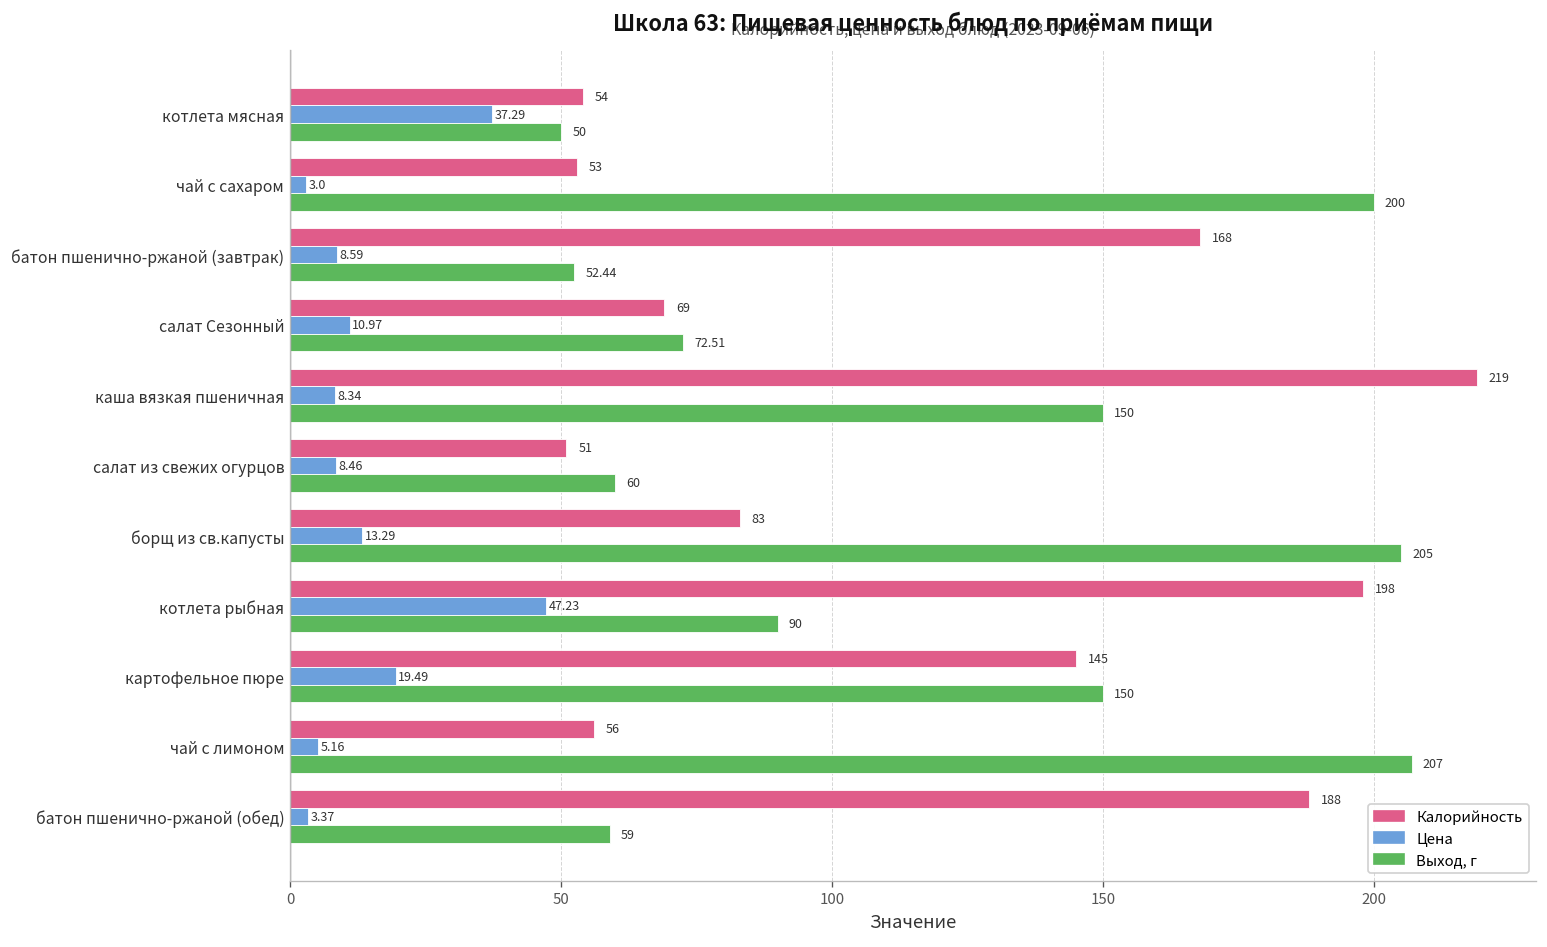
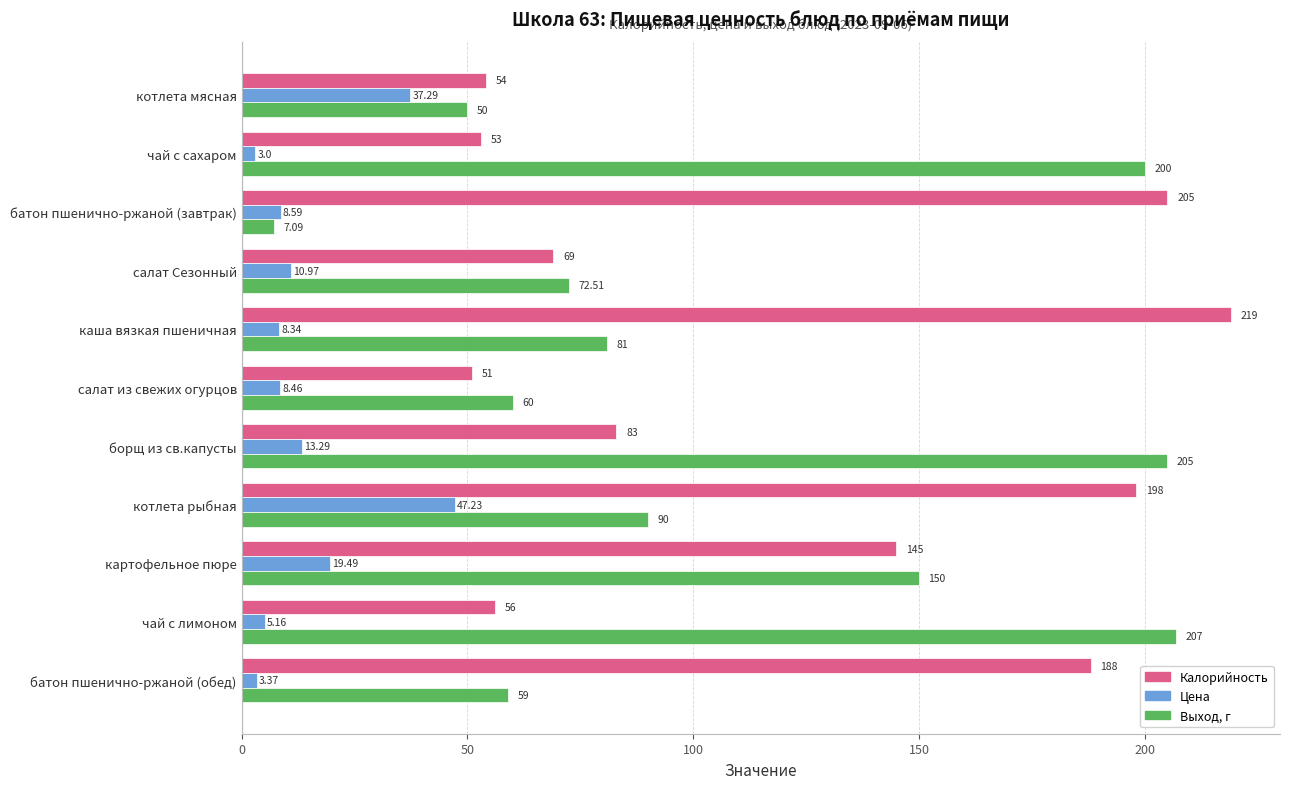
  {
    "Калорийность": {
      "котлета мясная": 54,
      "чай с сахаром": 53,
-     "батон пшенично-ржаной (завтрак)": 168,
+     "батон пшенично-ржаной (завтрак)": 205,
      "салат Сезонный": 69,
      "каша вязкая пшеничная": 219,
      "салат из свежих огурцов": 51,
      "борщ из св.капусты": 83,
      "котлета рыбная": 198,
      "картофельное пюре": 145,
      "чай с лимоном": 56,
      "батон пшенично-ржаной (обед)": 188
    },
    "Цена": {
      "котлета мясная": 37.29,
      "чай с сахаром": 3.0,
      "батон пшенично-ржаной (завтрак)": 8.59,
      "салат Сезонный": 10.97,
      "каша вязкая пшеничная": 8.34,
      "салат из свежих огурцов": 8.46,
      "борщ из св.капусты": 13.29,
      "котлета рыбная": 47.23,
      "картофельное пюре": 19.49,
      "чай с лимоном": 5.16,
      "батон пшенично-ржаной (обед)": 3.37
    },
    "Выход, г": {
      "котлета мясная": 50,
      "чай с сахаром": 200,
-     "батон пшенично-ржаной (завтрак)": 52.44,
+     "батон пшенично-ржаной (завтрак)": 7.09,
      "салат Сезонный": 72.51,
-     "каша вязкая пшеничная": 150,
+     "каша вязкая пшеничная": 81,
      "салат из свежих огурцов": 60,
      "борщ из св.капусты": 205,
      "котлета рыбная": 90,
      "картофельное пюре": 150,
      "чай с лимоном": 207,
      "батон пшенично-ржаной (обед)": 59
    }
  }
